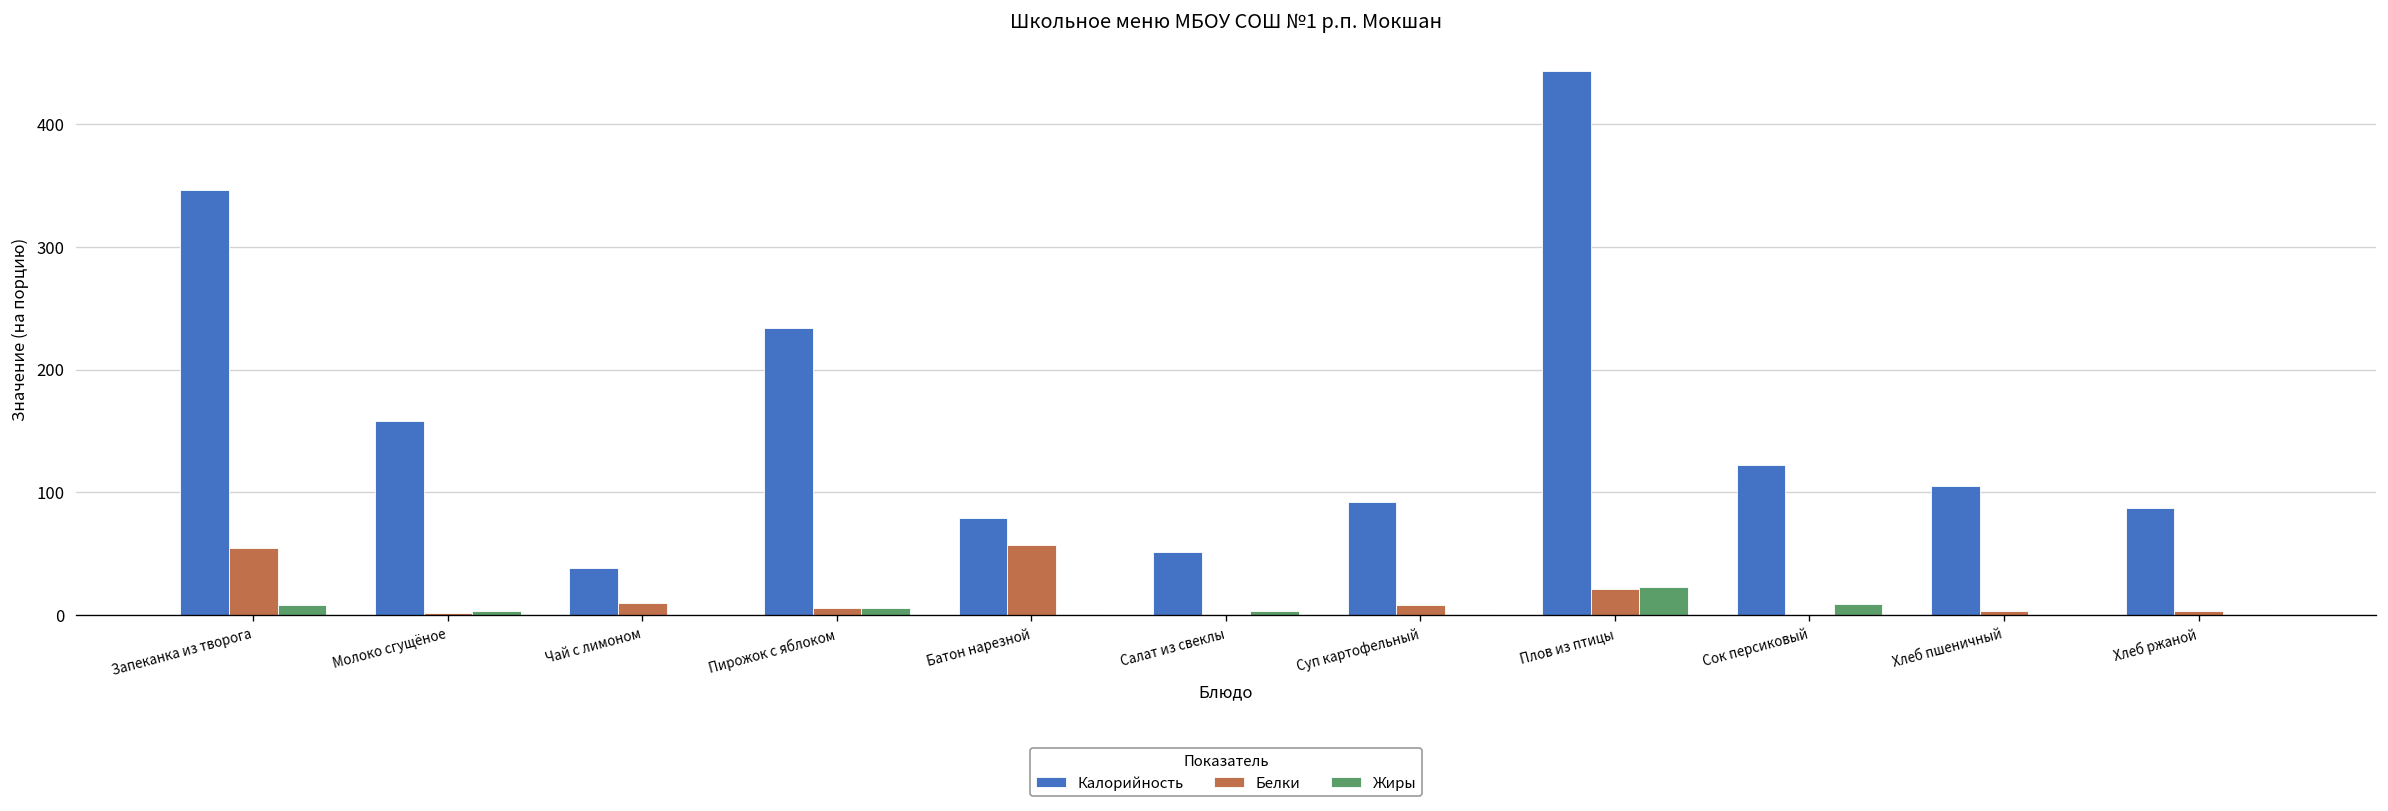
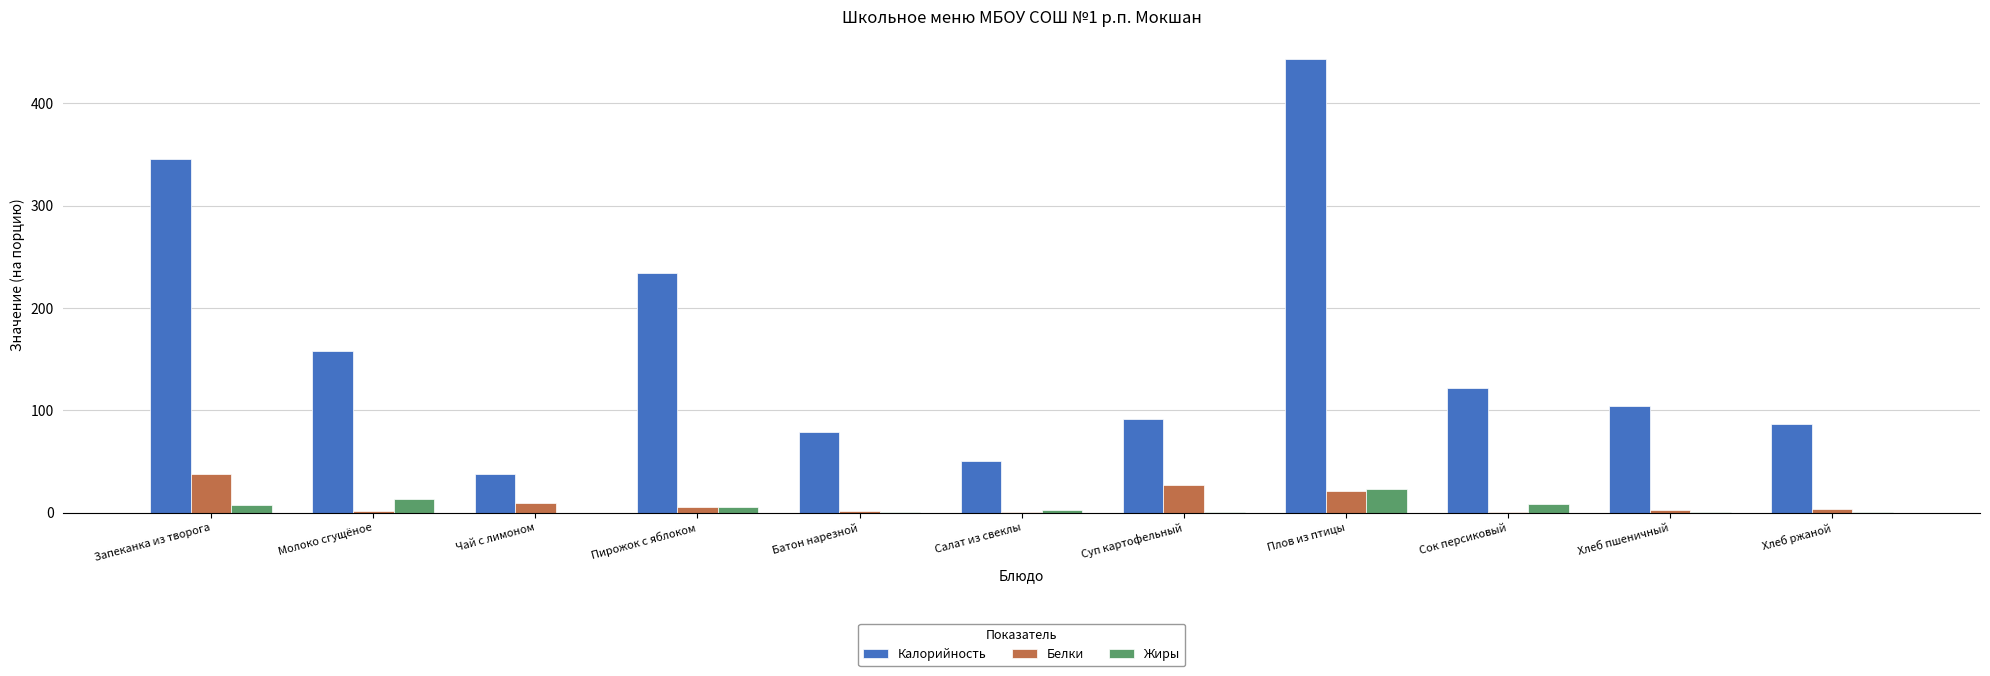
  {
    "Калорийность": {
      "Запеканка из творога": 346,
      "Молоко сгущёное": 158,
      "Чай с лимоном": 38,
      "Пирожок с яблоком": 234,
      "Батон нарезной": 79,
      "Салат из свеклы": 51,
      "Суп картофельный": 92,
      "Плов из птицы": 443,
      "Сок персиковый": 122,
      "Хлеб пшеничный": 105,
      "Хлеб ржаной": 87
    },
    "Белки": {
-     "Запеканка из творога": 55,
+     "Запеканка из творога": 38,
      "Чай с лимоном": 10,
      "Пирожок с яблоком": 6,
-     "Батон нарезной": 57,
-     "Суп картофельный": 8,
+     "Батон нарезной": 2,
+     "Суп картофельный": 27,
      "Плов из птицы": 21,
      "Хлеб пшеничный": 3,
      "Хлеб ржаной": 3
    },
    "Жиры": {
      "Запеканка из творога": 8,
-     "Молоко сгущёное": 3,
+     "Молоко сгущёное": 13,
      "Чай с лимоном": 0,
      "Пирожок с яблоком": 6,
      "Салат из свеклы": 3,
      "Плов из птицы": 23,
      "Сок персиковый": 9
    }
  }
